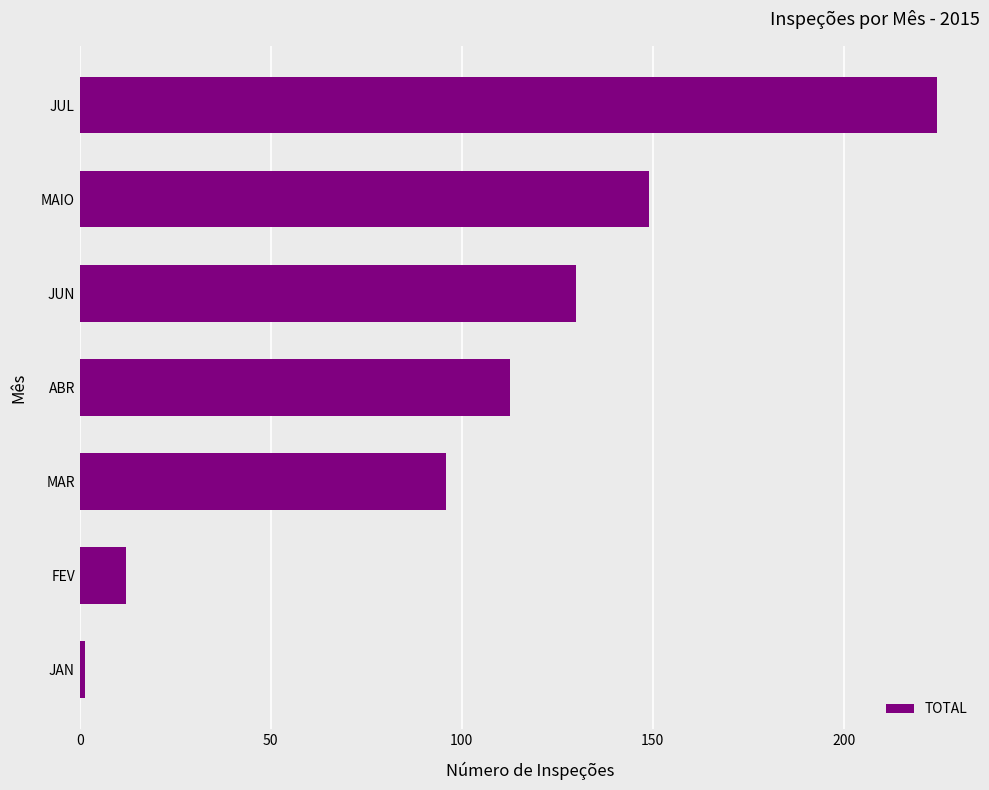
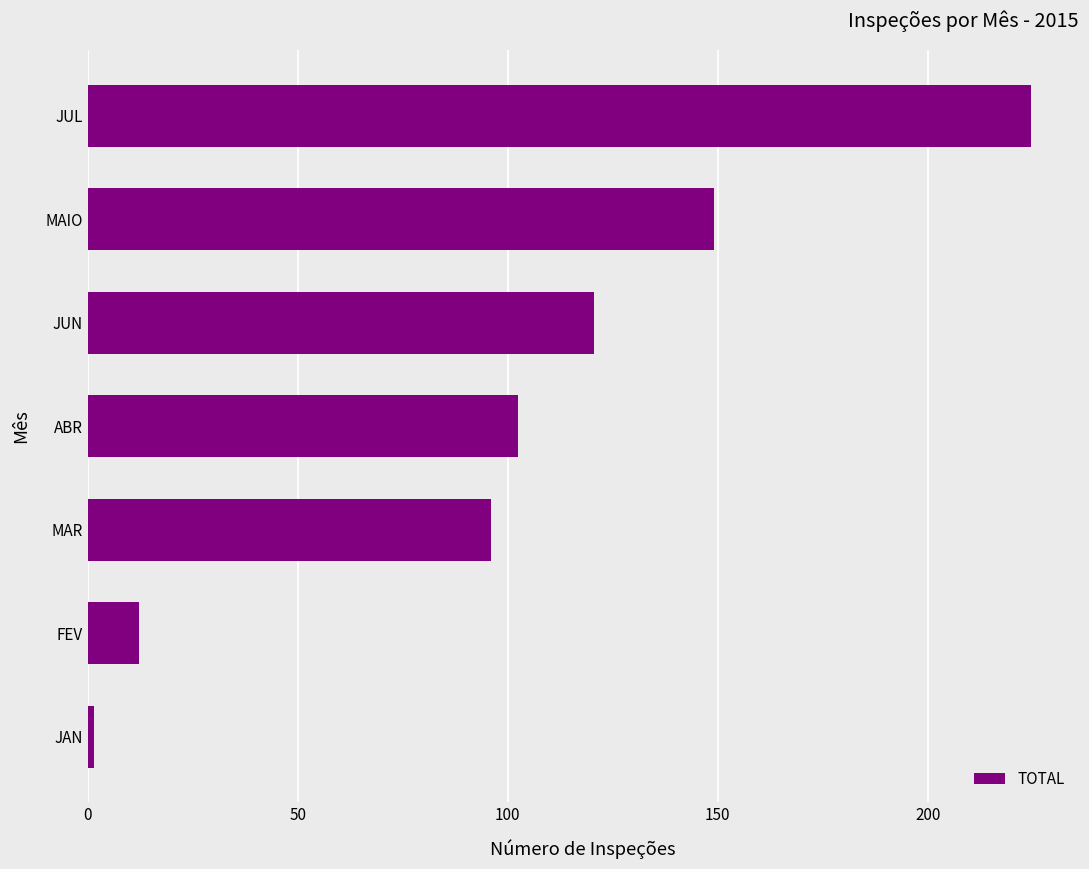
  {
    "JUL": 225,
    "MAIO": 149,
-   "JUN": 130,
-   "ABR": 113,
+   "JUN": 121,
+   "ABR": 103,
    "MAR": 96,
    "FEV": 12,
    "JAN": 2
  }
